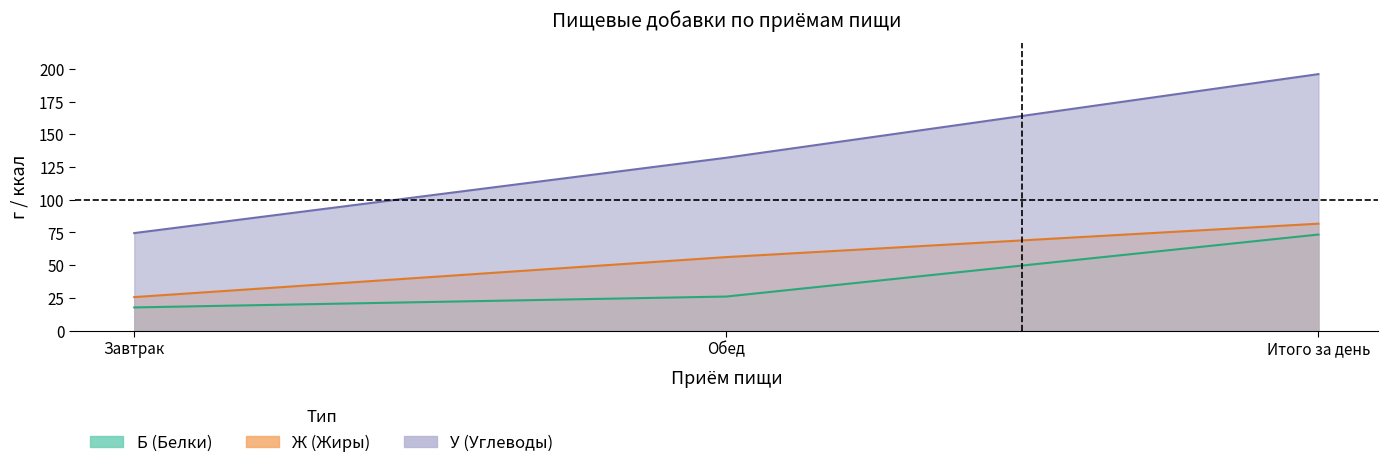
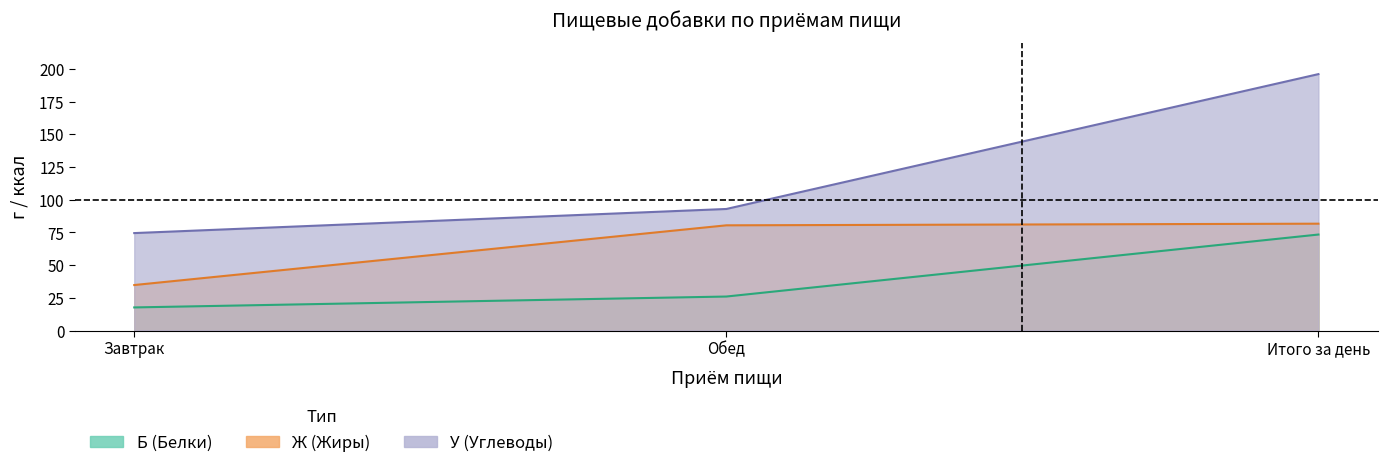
  {
    "Б (Белки)": {
      "Завтрак": 18,
      "Обед": 26,
      "Итого за день": 73
    },
    "Ж (Жиры)": {
-     "Завтрак": 26,
-     "Обед": 56,
+     "Завтрак": 35,
+     "Обед": 80,
      "Итого за день": 82
    },
    "У (Углеводы)": {
      "Завтрак": 75,
-     "Обед": 132,
+     "Обед": 93,
      "Итого за день": 196
    }
  }
